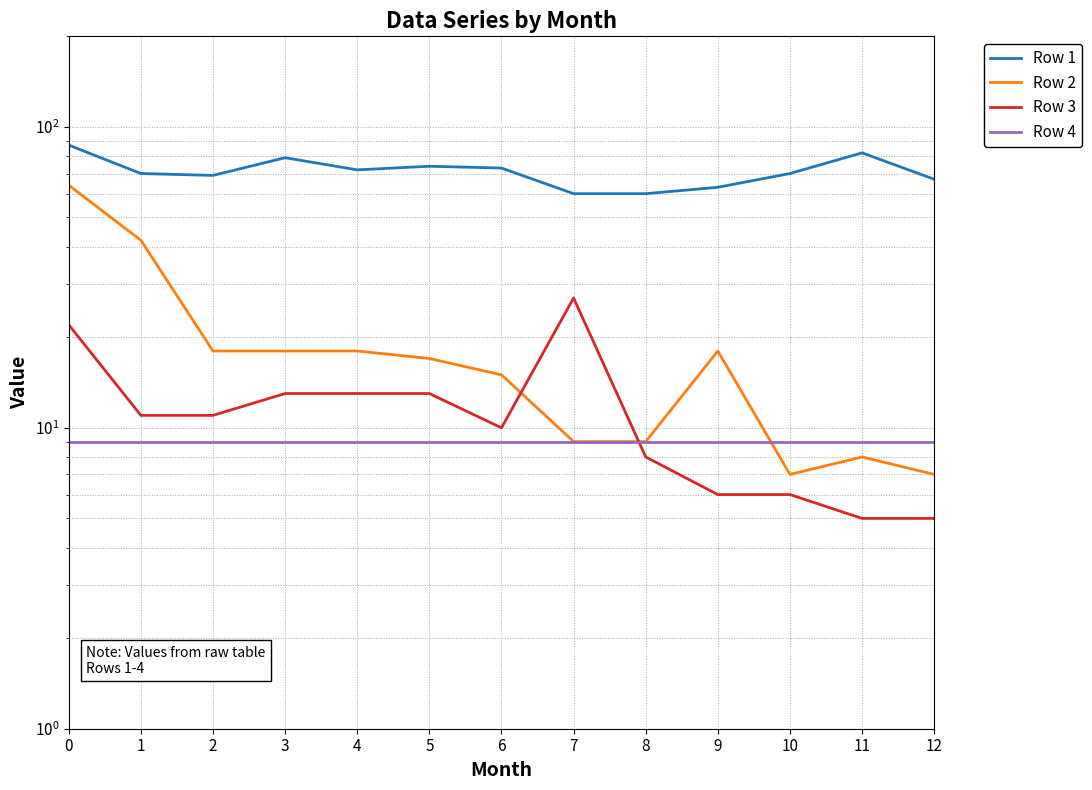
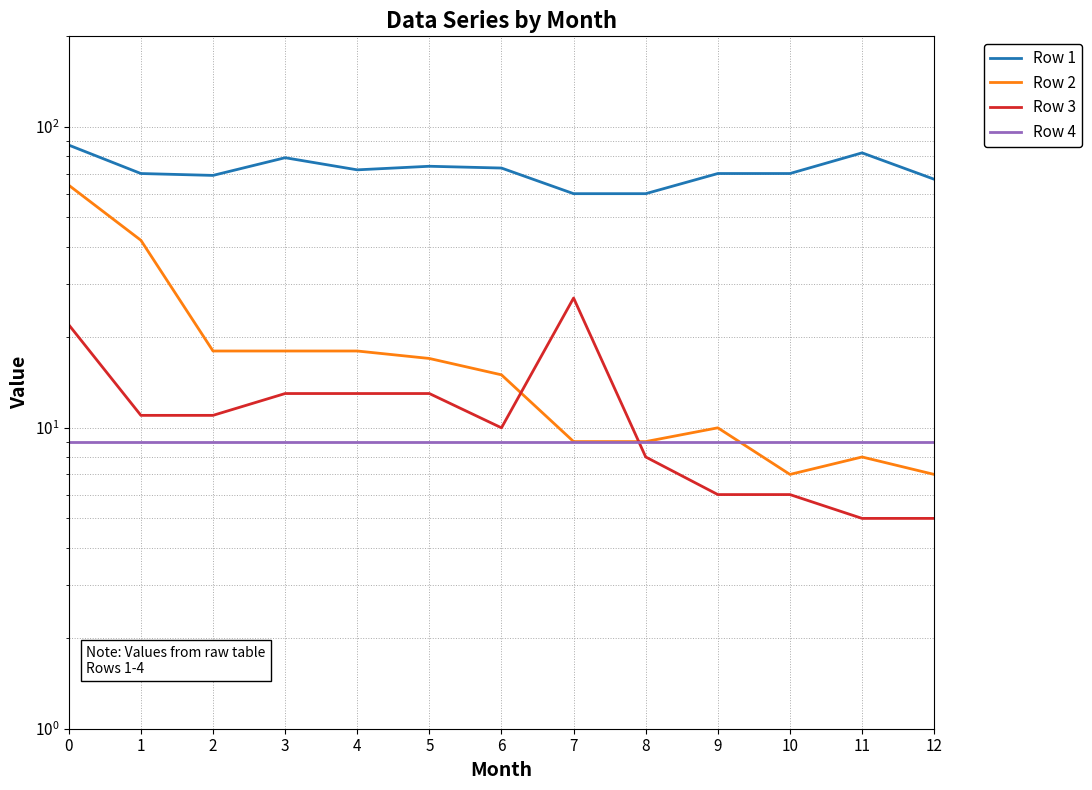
  {
    "Row 1": {
      "0": 87,
      "1": 70,
      "2": 69,
      "3": 79,
      "4": 72,
      "5": 74,
      "6": 73,
      "7": 60,
      "8": 60,
-     "9": 63,
+     "9": 70,
      "10": 70,
      "11": 82,
      "12": 67
    },
    "Row 2": {
      "0": 64,
      "1": 42,
      "2": 18,
      "3": 18,
      "4": 18,
      "5": 17,
      "6": 15,
-     "9": 18,
+     "9": 10,
      "10": 7,
      "11": 8,
      "12": 7
    },
    "Row 3": {
      "0": 22,
      "1": 11,
      "2": 11,
      "3": 13,
      "4": 13,
      "5": 13,
      "6": 10,
      "7": 27,
      "8": 8,
      "9": 6,
      "10": 6,
      "11": 5,
      "12": 5
    },
    "Row 4": {
      "0": 9,
      "1": 9,
      "2": 9,
      "3": 9,
      "4": 9,
      "5": 9,
      "6": 9,
      "9": 9,
      "10": 9,
      "11": 9,
      "12": 9
    }
  }
